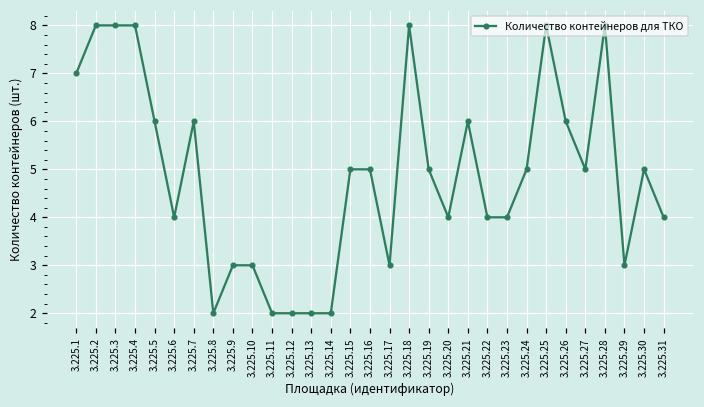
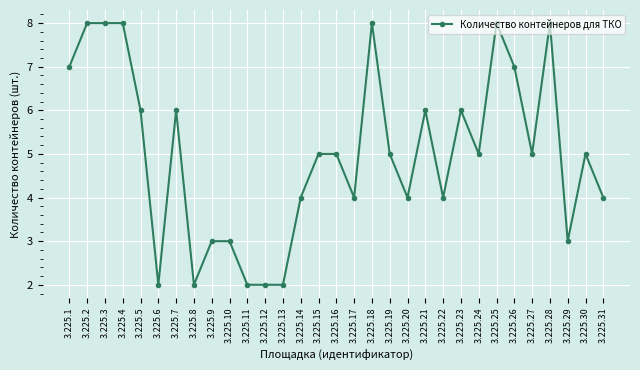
  {
    "3.225.1": 7,
    "3.225.2": 8,
    "3.225.3": 8,
    "3.225.4": 8,
    "3.225.5": 6,
-   "3.225.6": 4,
+   "3.225.6": 2,
    "3.225.7": 6,
    "3.225.8": 2,
    "3.225.9": 3,
    "3.225.10": 3,
    "3.225.11": 2,
    "3.225.12": 2,
    "3.225.13": 2,
-   "3.225.14": 2,
+   "3.225.14": 4,
    "3.225.15": 5,
    "3.225.16": 5,
-   "3.225.17": 3,
+   "3.225.17": 4,
    "3.225.18": 8,
    "3.225.19": 5,
    "3.225.20": 4,
    "3.225.21": 6,
    "3.225.22": 4,
-   "3.225.23": 4,
+   "3.225.23": 6,
    "3.225.24": 5,
-   "3.225.26": 6,
+   "3.225.26": 7,
    "3.225.27": 5,
    "3.225.29": 3,
    "3.225.30": 5,
    "3.225.31": 4
  }
